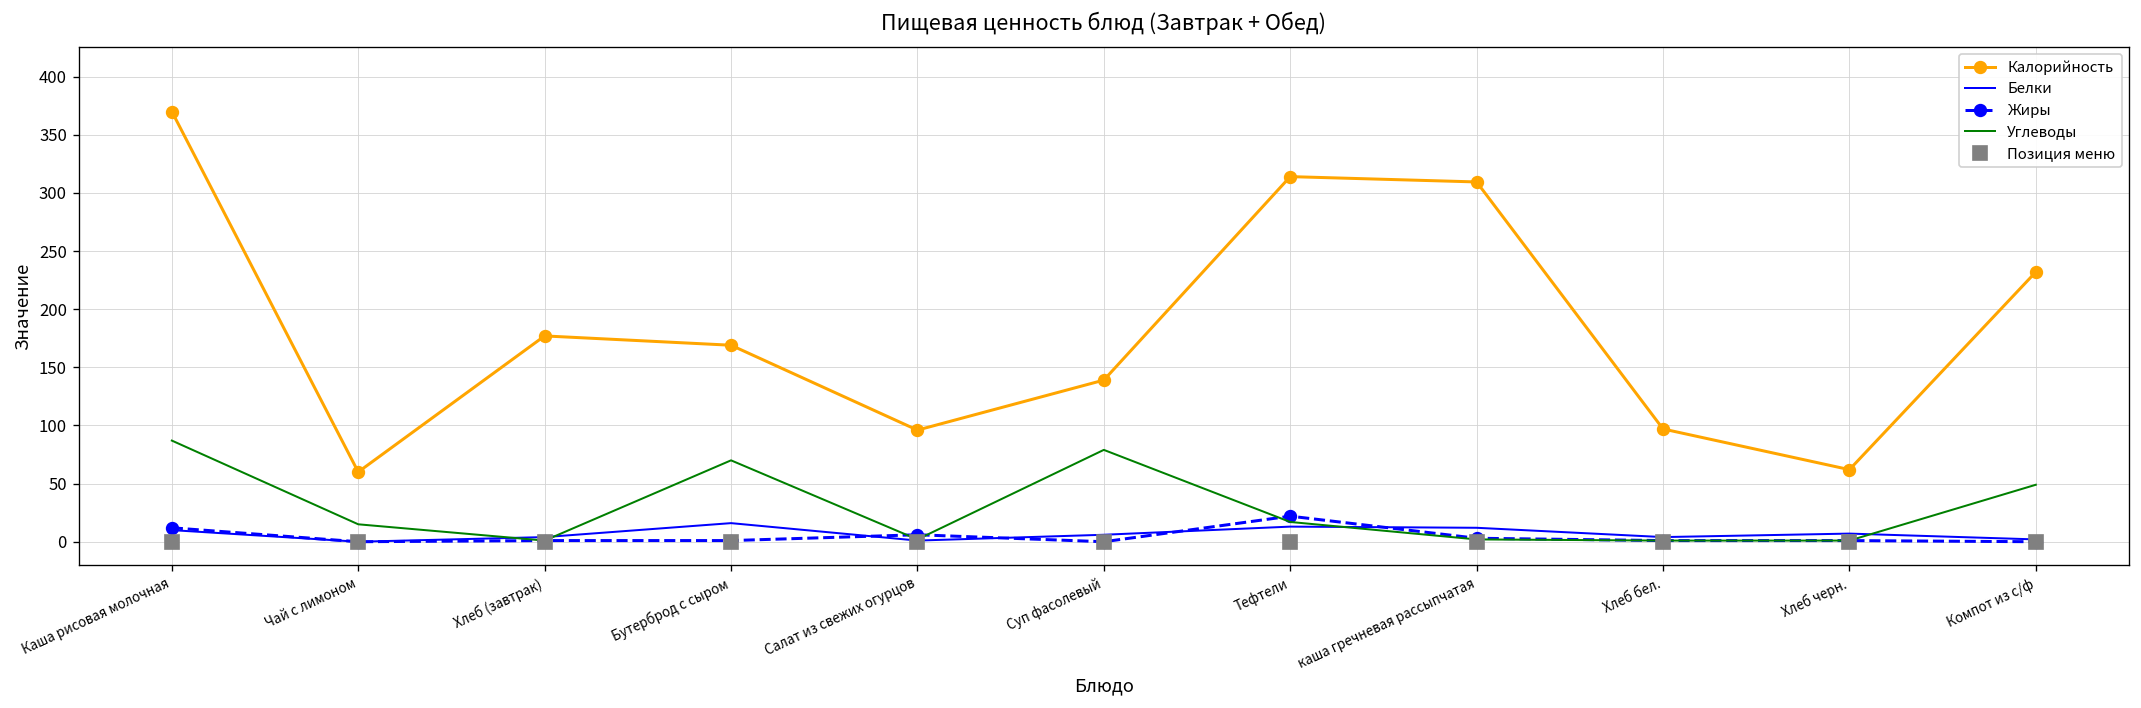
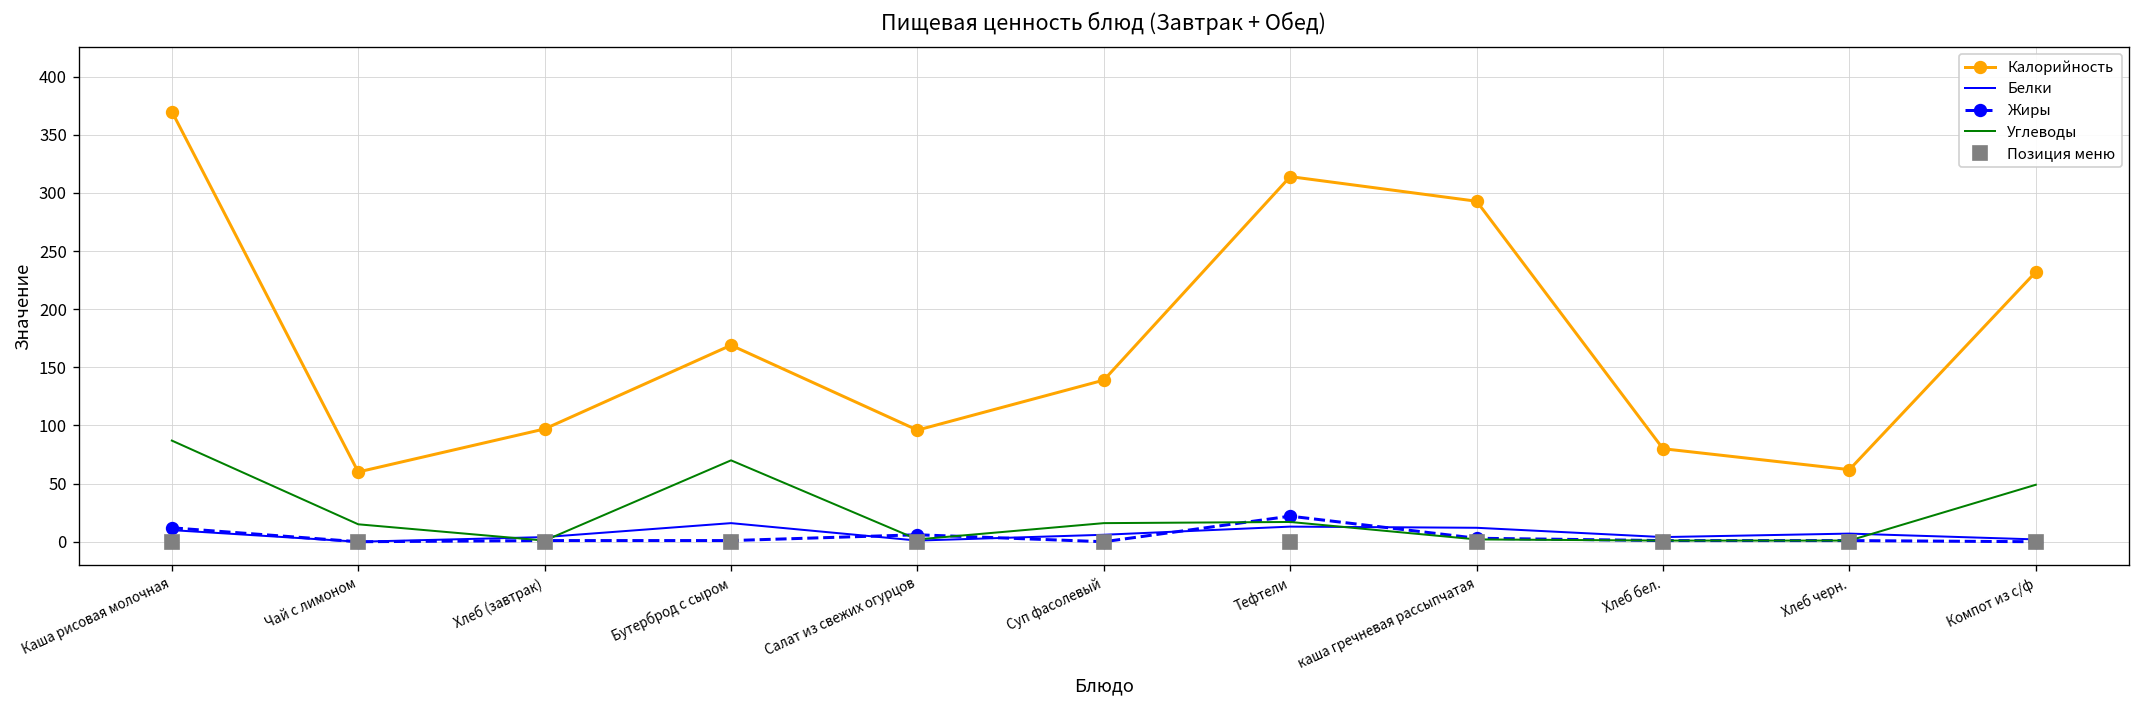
  {
    "Калорийность": {
      "Каша рисовая молочная": 370,
      "Чай с лимоном": 60,
-     "Хлеб (завтрак)": 180,
+     "Хлеб (завтрак)": 100,
      "Бутерброд с сыром": 170,
      "Салат из свежих огурцов": 100,
      "Суп фасолевый": 140,
      "Тефтели": 310,
-     "каша гречневая рассыпчатая": 310,
-     "Хлеб бел.": 100,
+     "каша гречневая рассыпчатая": 290,
+     "Хлеб бел.": 80,
      "Хлеб черн.": 60,
      "Компот из с/ф": 230
    },
    "Углеводы": {
      "Каша рисовая молочная": 90,
      "Чай с лимоном": 20,
      "Бутерброд с сыром": 70,
-     "Суп фасолевый": 80,
+     "Суп фасолевый": 20,
      "Тефтели": 20,
      "Компот из с/ф": 50
    }
  }
